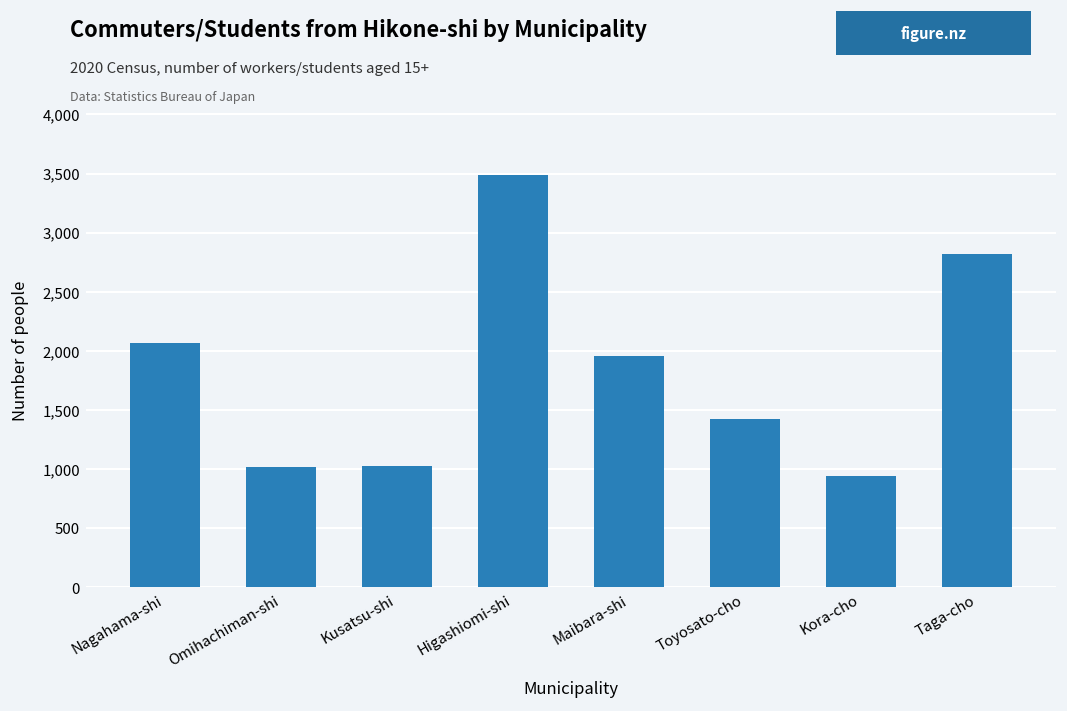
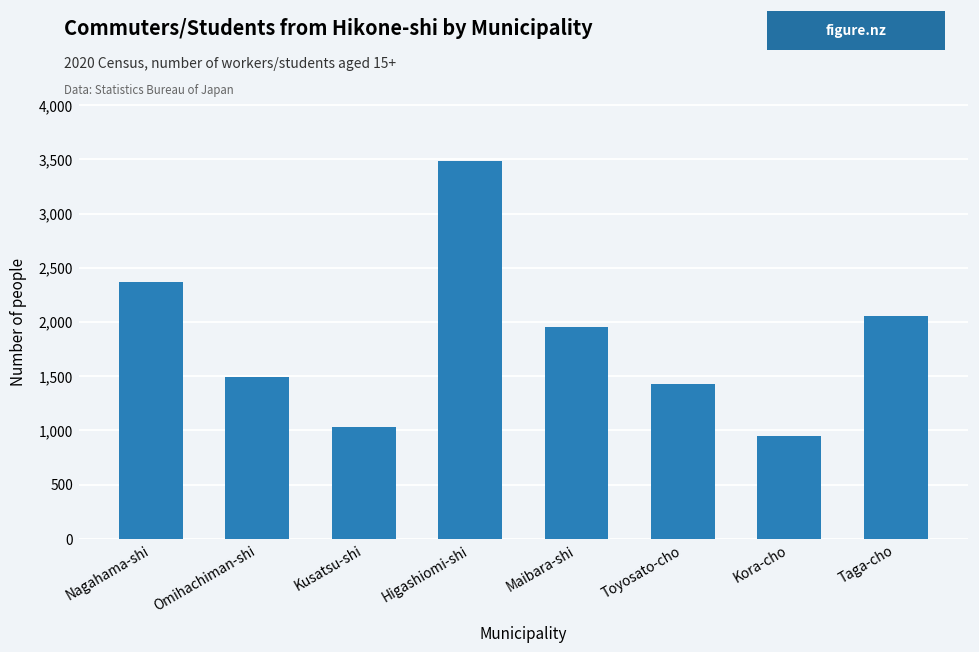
  {
-   "Nagahama-shi": "2,100",
-   "Omihachiman-shi": "1,000",
+   "Nagahama-shi": "2,400",
+   "Omihachiman-shi": "1,500",
    "Kusatsu-shi": "1,000",
    "Higashiomi-shi": "3,500",
    "Maibara-shi": "2,000",
    "Toyosato-cho": "1,400",
    "Kora-cho": "900",
-   "Taga-cho": "2,800"
+   "Taga-cho": "2,100"
  }
